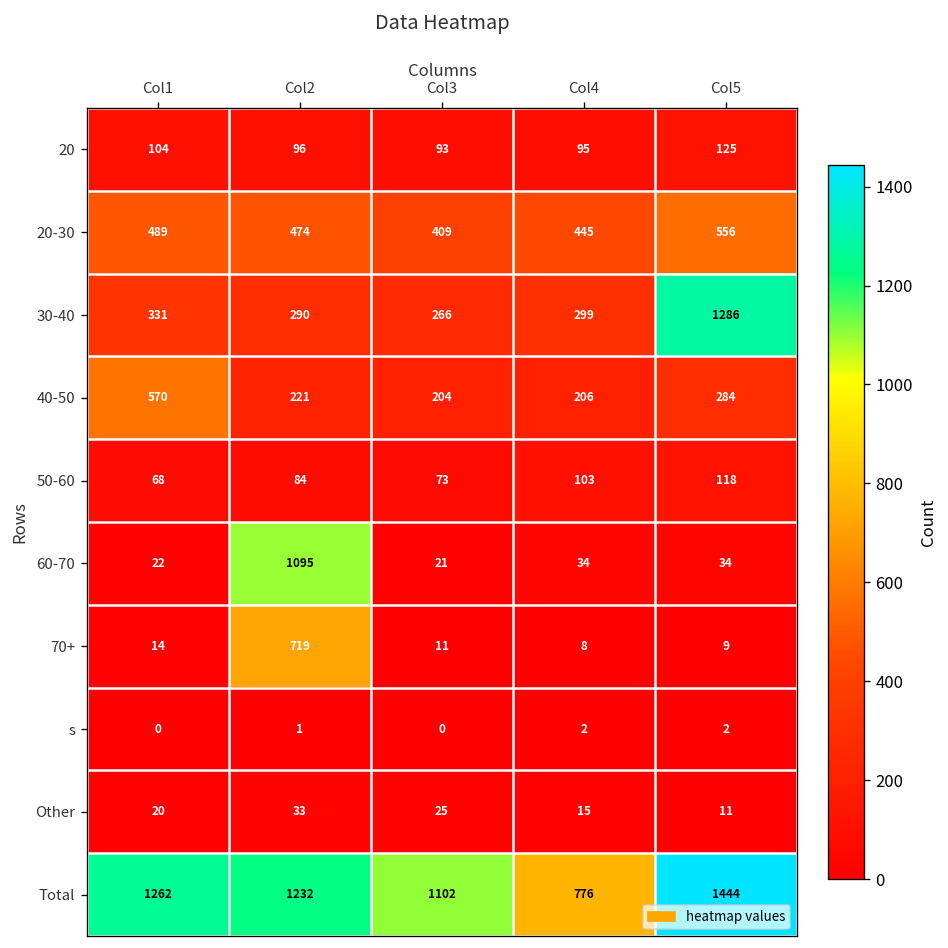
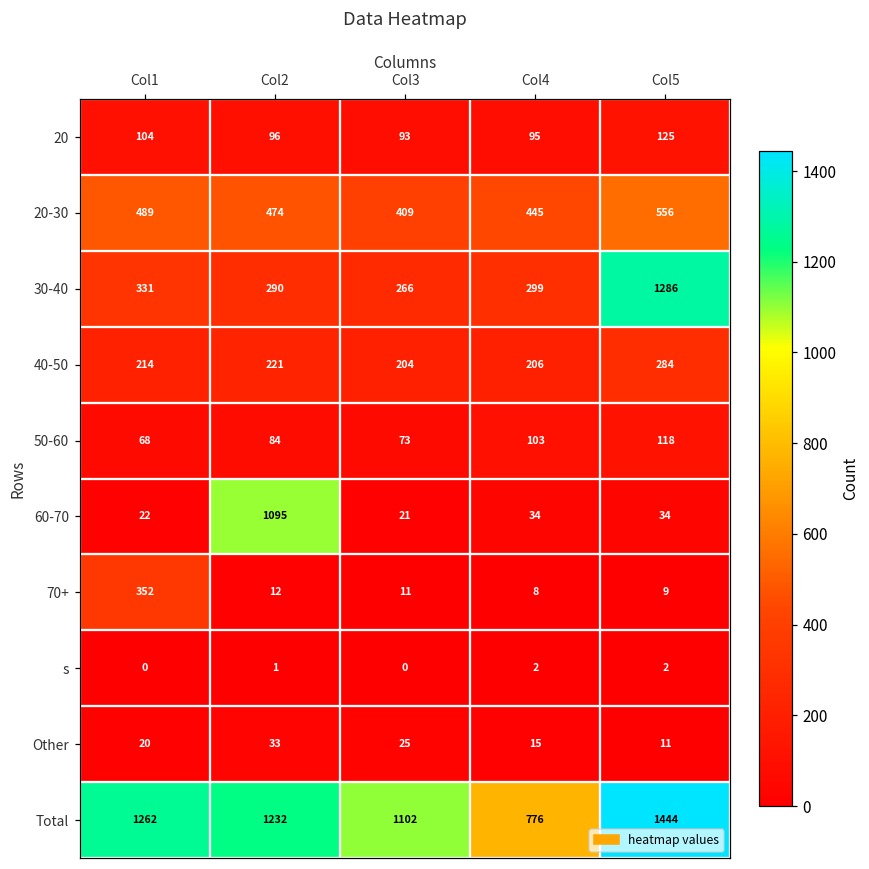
  {
    "20": {
      "Col1": 104,
      "Col2": 96,
      "Col3": 93,
      "Col4": 95,
      "Col5": 125
    },
    "20-30": {
      "Col1": 489,
      "Col2": 474,
      "Col3": 409,
      "Col4": 445,
      "Col5": 556
    },
    "30-40": {
      "Col1": 331,
      "Col2": 290,
      "Col3": 266,
      "Col4": 299,
      "Col5": 1286
    },
    "40-50": {
-     "Col1": 570,
+     "Col1": 214,
      "Col2": 221,
      "Col3": 204,
      "Col4": 206,
      "Col5": 284
    },
    "50-60": {
      "Col1": 68,
      "Col2": 84,
      "Col3": 73,
      "Col4": 103,
      "Col5": 118
    },
    "60-70": {
      "Col1": 22,
      "Col2": 1095,
      "Col3": 21,
      "Col4": 34,
      "Col5": 34
    },
    "70+": {
-     "Col1": 14,
-     "Col2": 719,
+     "Col1": 352,
+     "Col2": 12,
      "Col3": 11,
      "Col4": 8,
      "Col5": 9
    },
    "s": {
      "Col1": 0,
      "Col2": 1,
      "Col3": 0,
      "Col4": 2,
      "Col5": 2
    },
    "Other": {
      "Col1": 20,
      "Col2": 33,
      "Col3": 25,
      "Col4": 15,
      "Col5": 11
    },
    "Total": {
      "Col1": 1262,
      "Col2": 1232,
      "Col3": 1102,
      "Col4": 776,
      "Col5": 1444
    }
  }
